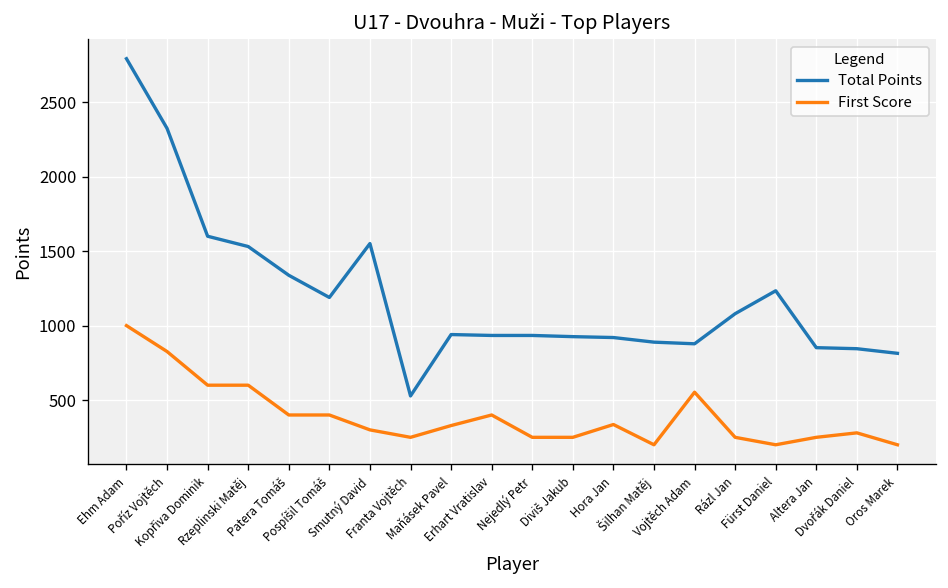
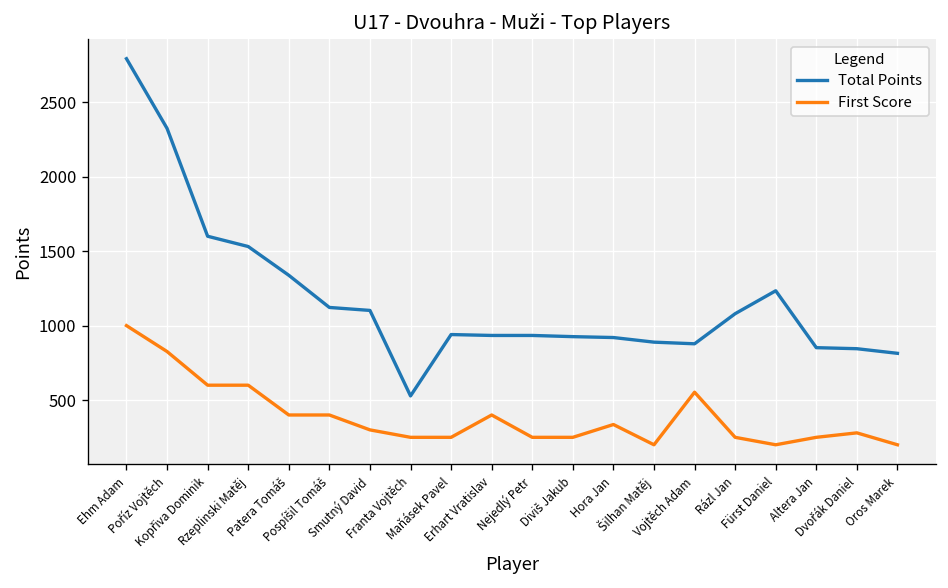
  {
    "Total Points": {
      "Ehm Adam": 2790,
      "Poříz Vojtěch": 2320,
      "Kopřiva Dominik": 1600,
      "Rzeplinski Matěj": 1530,
      "Patera Tomáš": 1340,
-     "Pospíšil Tomáš": 1190,
-     "Smutný David": 1550,
+     "Pospíšil Tomáš": 1120,
+     "Smutný David": 1100,
      "Franta Vojtěch": 530,
      "Maňásek Pavel": 940,
      "Erhart Vratislav": 930,
      "Nejedlý Petr": 930,
      "Diviš Jakub": 930,
      "Hora Jan": 920,
      "Šilhan Matěj": 890,
      "Vojtěch Adam": 880,
      "Rázl Jan": 1080,
      "Fürst Daniel": 1230,
      "Altera Jan": 850,
      "Dvořák Daniel": 850,
      "Oros Marek": 810
    },
    "First Score": {
      "Ehm Adam": 1000,
      "Poříz Vojtěch": 830,
      "Kopřiva Dominik": 600,
      "Rzeplinski Matěj": 600,
      "Patera Tomáš": 400,
      "Pospíšil Tomáš": 400,
      "Smutný David": 300,
      "Franta Vojtěch": 250,
-     "Maňásek Pavel": 330,
+     "Maňásek Pavel": 250,
      "Erhart Vratislav": 400,
      "Nejedlý Petr": 250,
      "Diviš Jakub": 250,
      "Hora Jan": 340,
      "Šilhan Matěj": 200,
      "Vojtěch Adam": 550,
      "Rázl Jan": 250,
      "Fürst Daniel": 200,
      "Altera Jan": 250,
      "Dvořák Daniel": 280,
      "Oros Marek": 200
    }
  }
